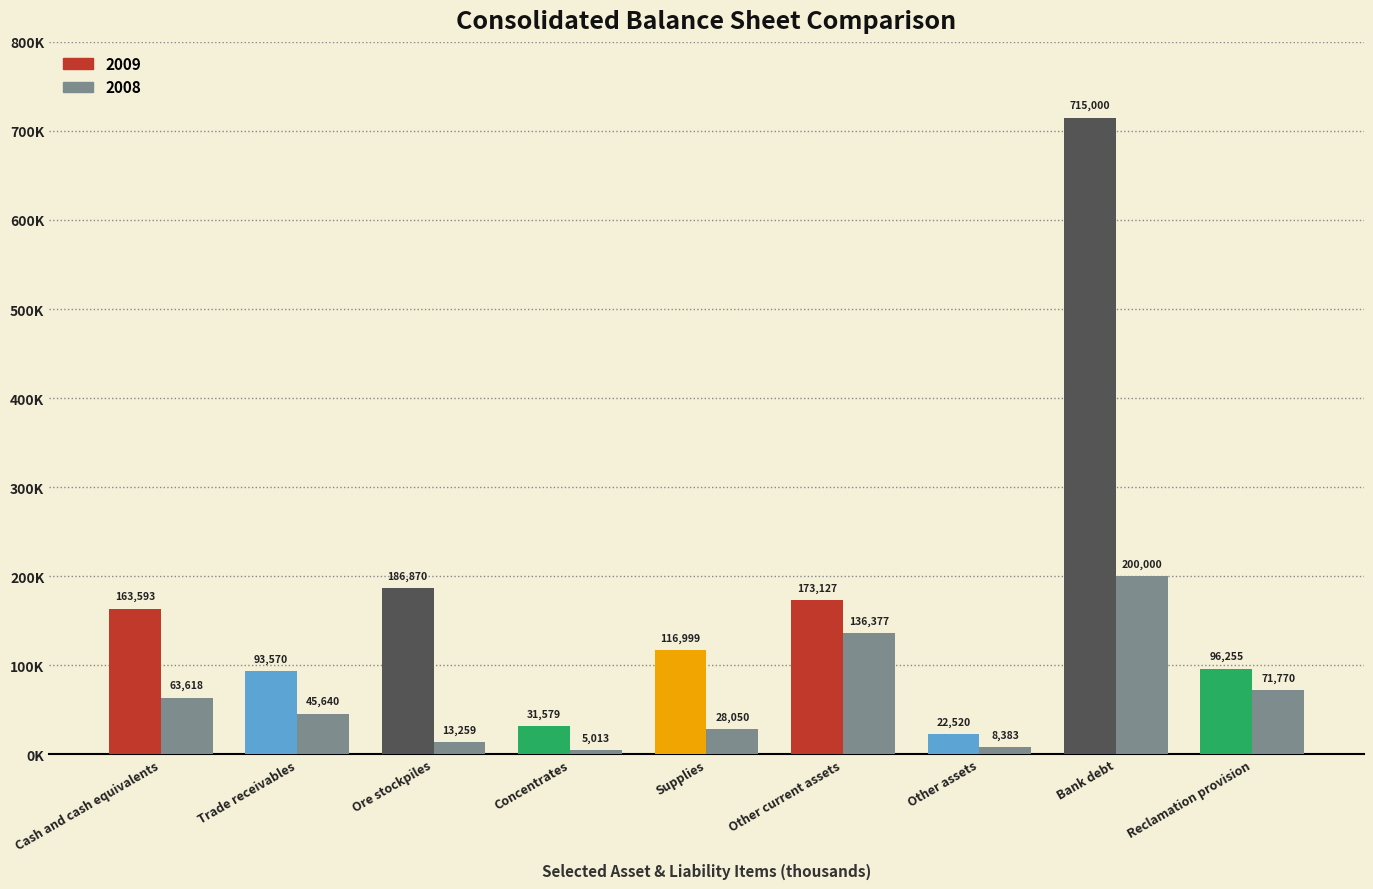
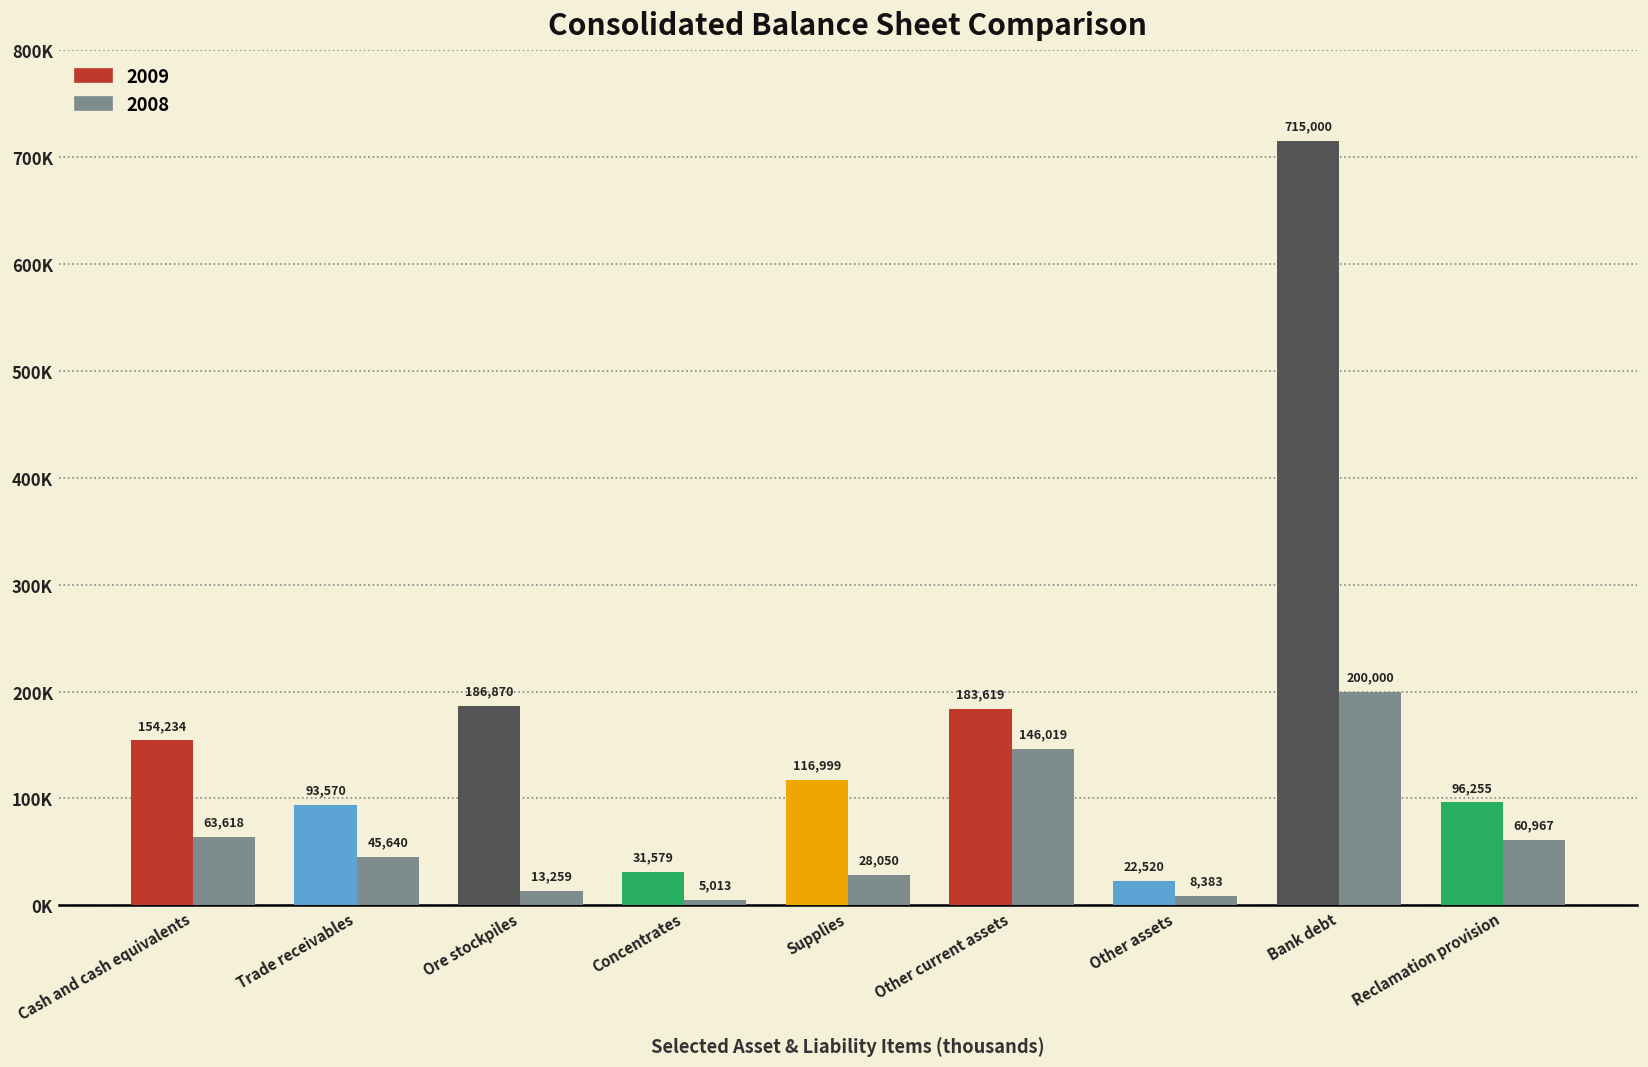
  {
    "2009": {
-     "Cash and cash equivalents": "163,593",
+     "Cash and cash equivalents": "154,234",
      "Trade receivables": "93,570",
      "Ore stockpiles": "186,870",
      "Concentrates": "31,579",
      "Supplies": "116,999",
-     "Other current assets": "173,127",
+     "Other current assets": "183,619",
      "Other assets": "22,520",
      "Bank debt": "715,000",
      "Reclamation provision": "96,255"
    },
    "2008": {
      "Cash and cash equivalents": "63,618",
      "Trade receivables": "45,640",
      "Ore stockpiles": "13,259",
      "Concentrates": "5,013",
      "Supplies": "28,050",
-     "Other current assets": "136,377",
+     "Other current assets": "146,019",
      "Other assets": "8,383",
      "Bank debt": "200,000",
-     "Reclamation provision": "71,770"
+     "Reclamation provision": "60,967"
    }
  }
